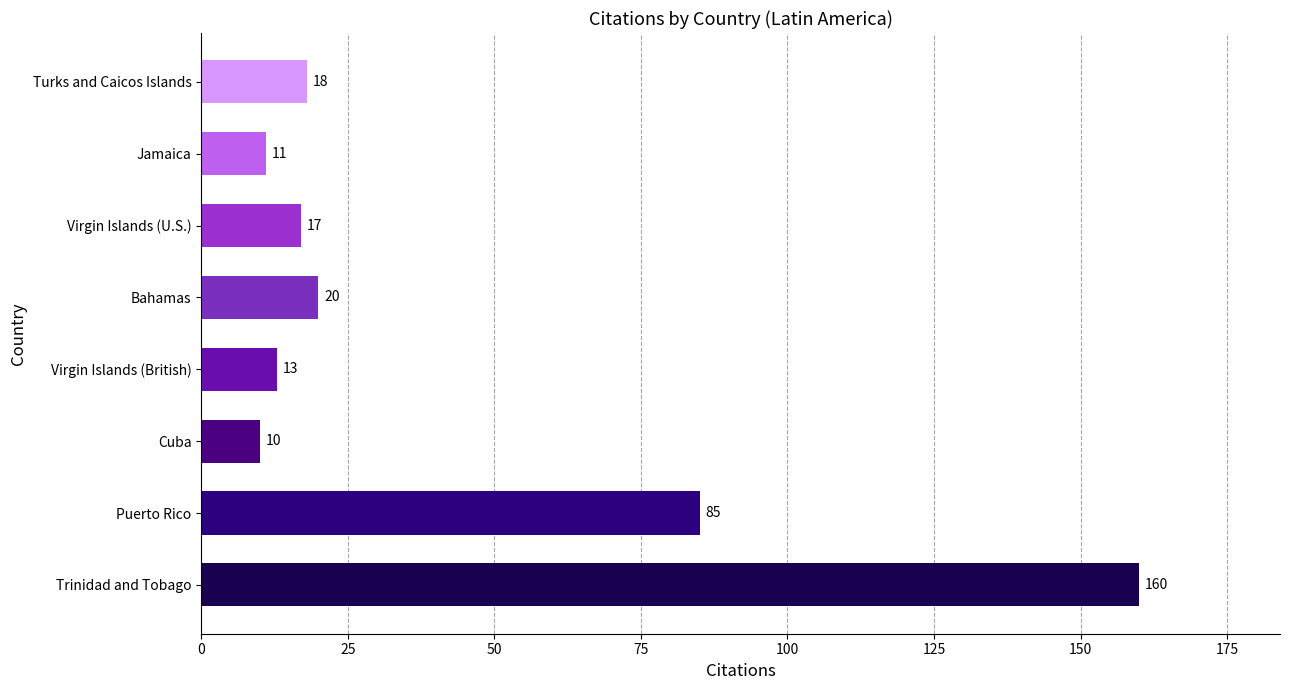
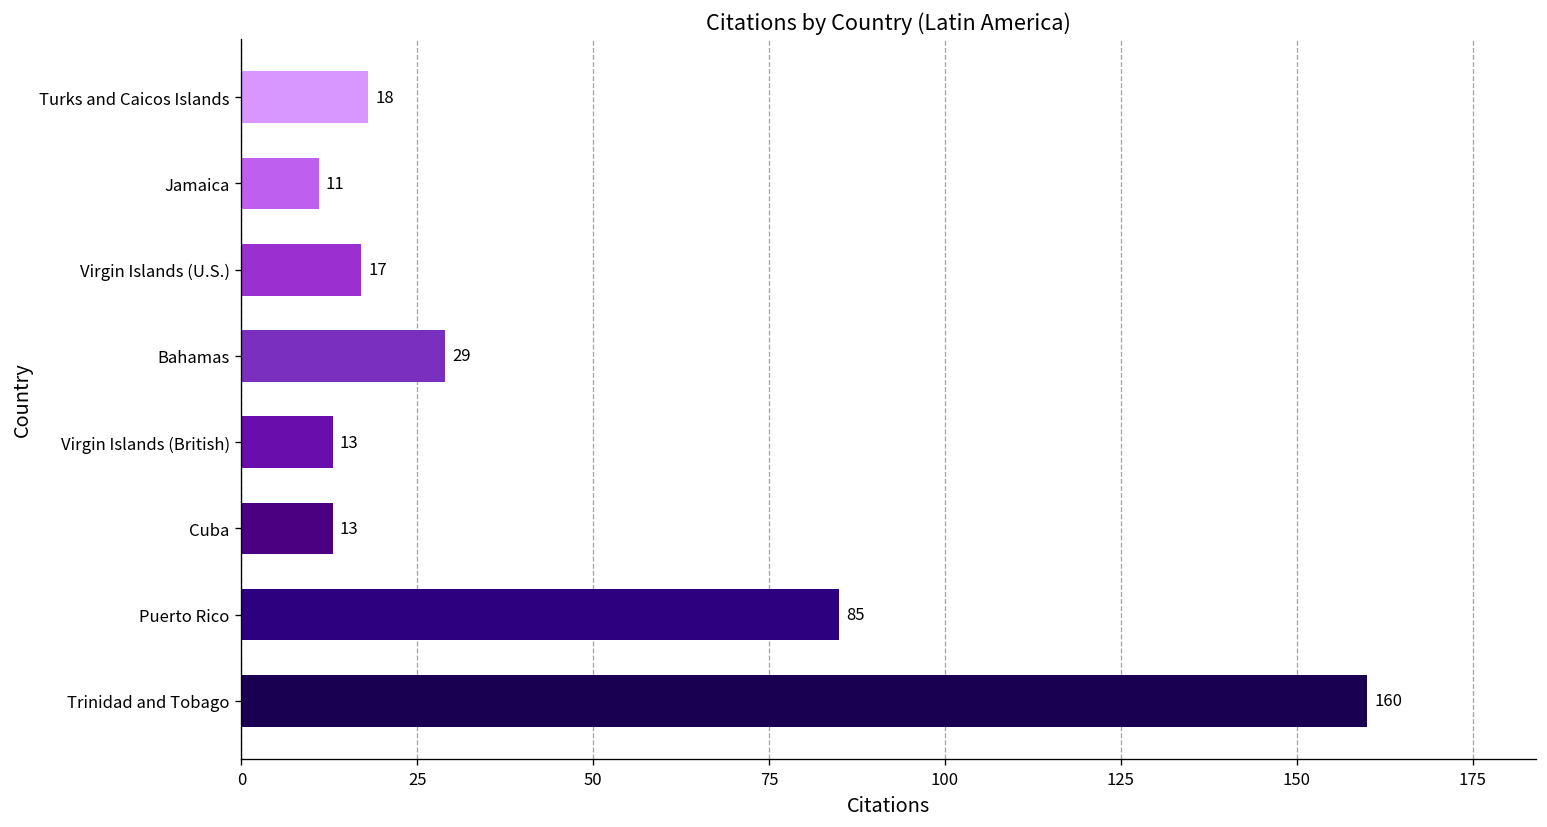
  {
    "Turks and Caicos Islands": 18,
    "Jamaica": 11,
    "Virgin Islands (U.S.)": 17,
-   "Bahamas": 20,
+   "Bahamas": 29,
    "Virgin Islands (British)": 13,
-   "Cuba": 10,
+   "Cuba": 13,
    "Puerto Rico": 85,
    "Trinidad and Tobago": 160
  }
